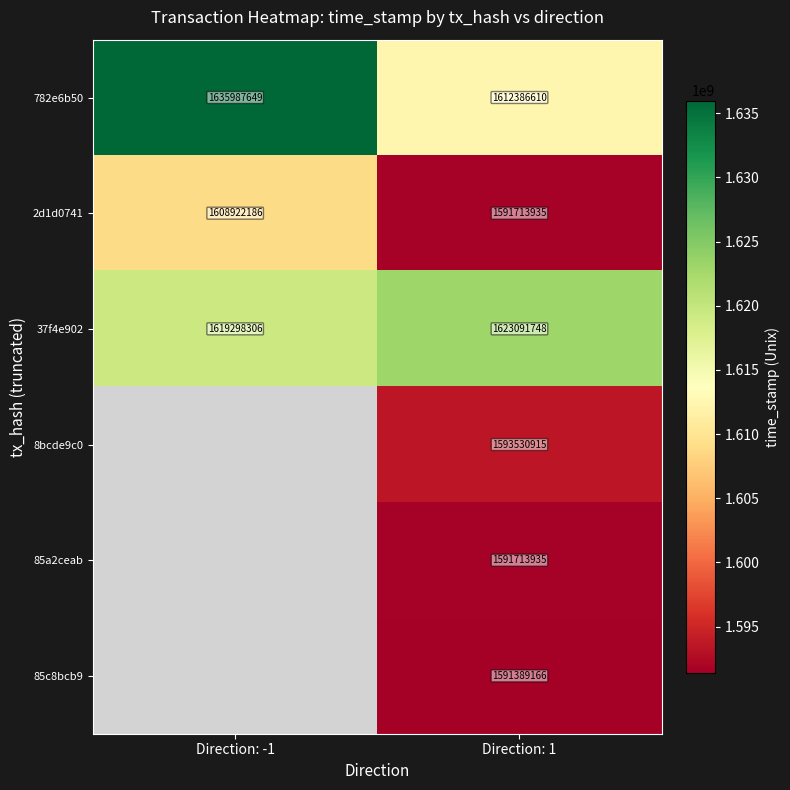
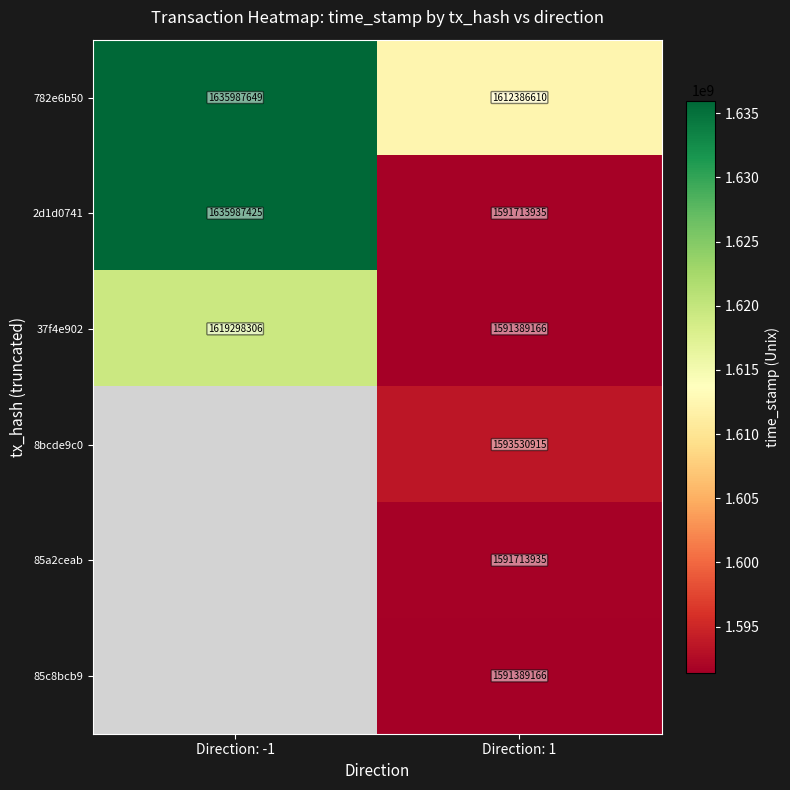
  {
    "2d1d0741": {
-     "Direction: -1": 1608922186
+     "Direction: -1": 1635987425
    },
    "37f4e902": {
-     "Direction: 1": 1623091748
+     "Direction: 1": 1591389166
    }
  }
